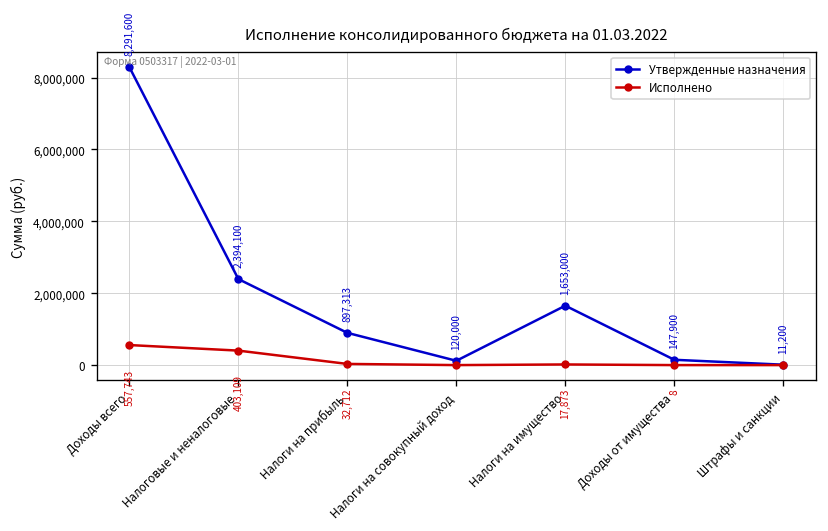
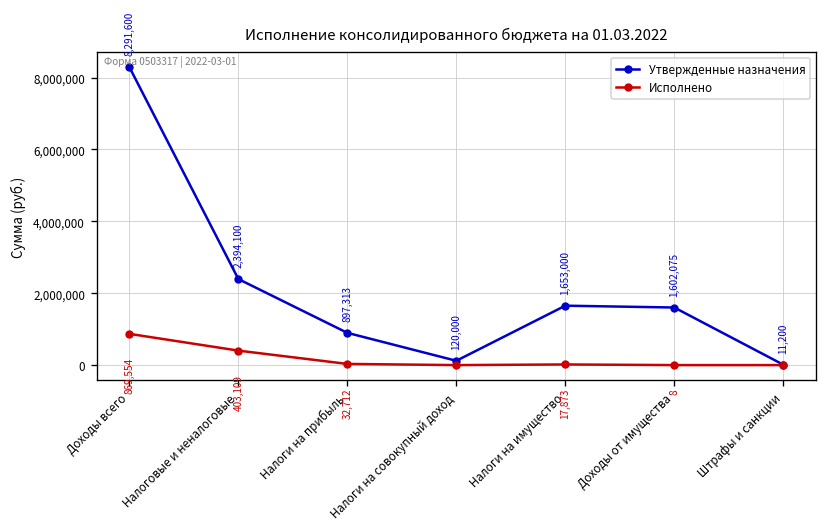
  {
    "Утвержденные назначения": {
      "Доходы всего": "8,291,600",
      "Налоговые и неналоговые": "2,394,100",
      "Налоги на прибыль": "897,313",
      "Налоги на совокупный доход": "120,000",
      "Налоги на имущество": "1,653,000",
-     "Доходы от имущества": "147,900"
+     "Доходы от имущества": "1,602,075"
    },
    "Исполнено": {
-     "Доходы всего": "557,743",
+     "Доходы всего": "869,554",
      "Налоговые и неналоговые": "403,109",
      "Налоги на прибыль": "32,712",
      "Налоги на имущество": "17,873",
      "Доходы от имущества": "8"
    }
  }
